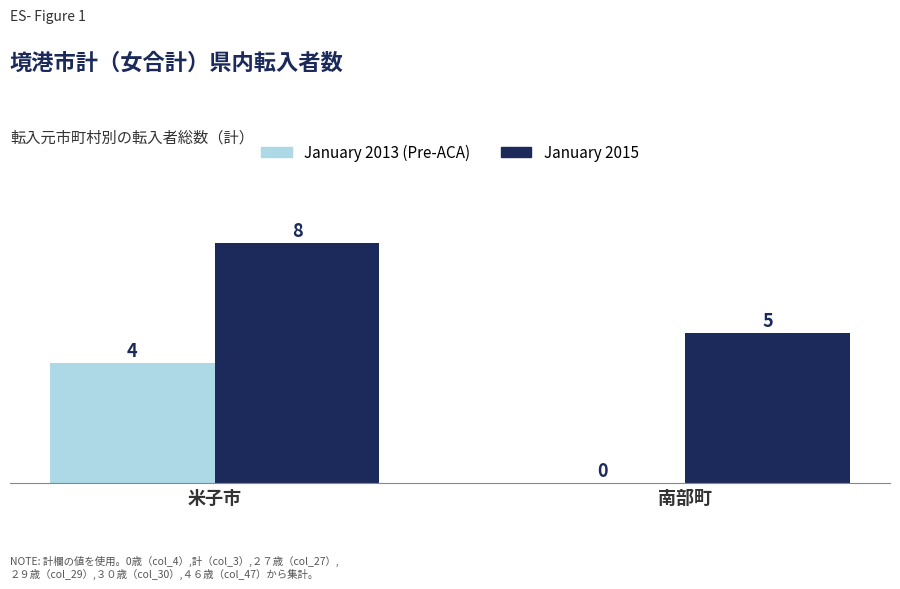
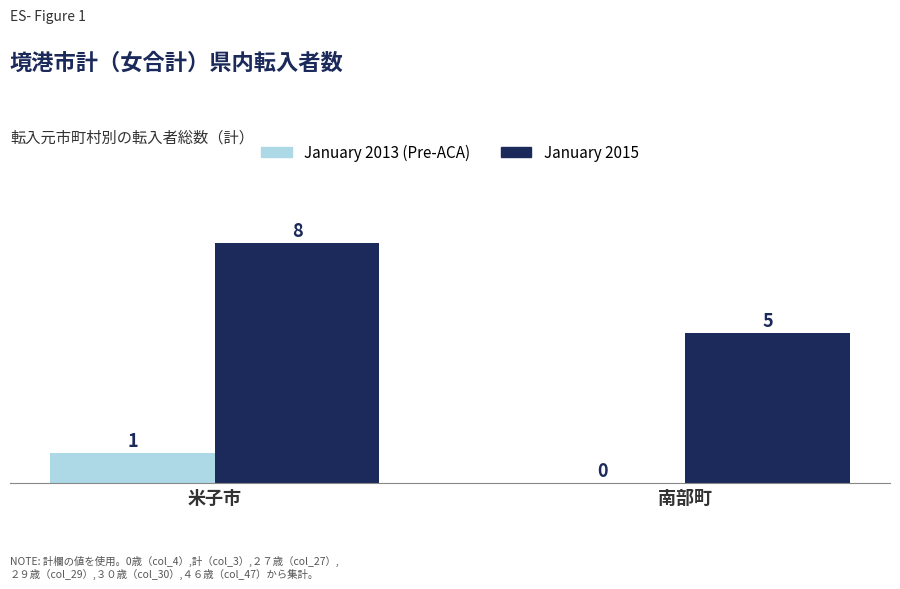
  {
    "January 2013 (Pre-ACA)": {
-     "米子市": 4,
+     "米子市": 1,
      "南部町": 0
    },
    "January 2015": {
      "米子市": 8,
      "南部町": 5
    }
  }
